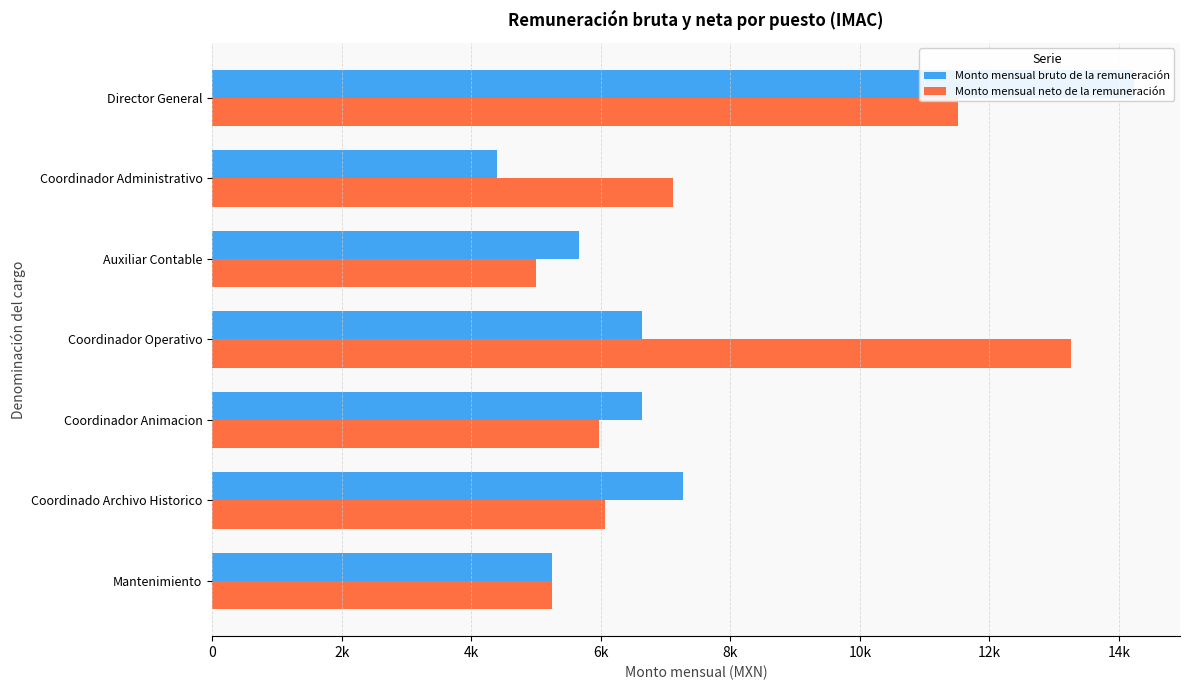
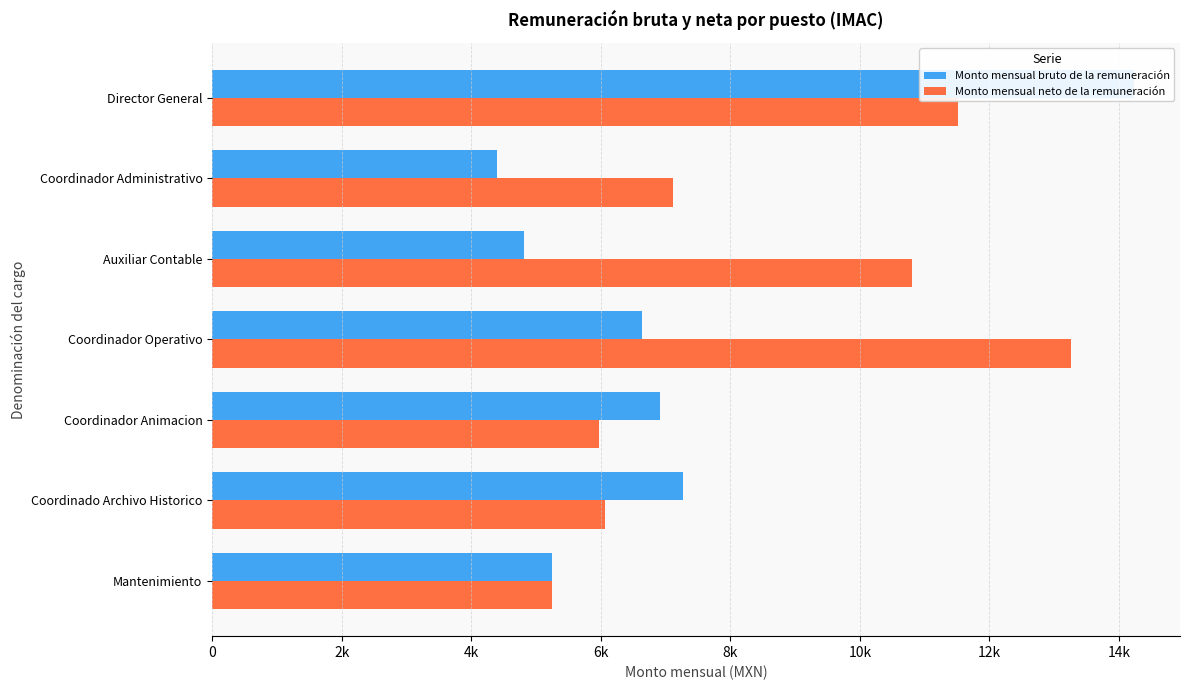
  {
    "Monto mensual bruto de la remuneración": {
      "Coordinador Administrativo": 4400,
-     "Auxiliar Contable": 5700,
+     "Auxiliar Contable": 4800,
      "Coordinador Operativo": 6600,
-     "Coordinador Animacion": 6600,
+     "Coordinador Animacion": 6900,
      "Coordinado Archivo Historico": 7300,
      "Mantenimiento": 5200
    },
    "Monto mensual neto de la remuneración": {
      "Director General": 11500,
      "Coordinador Administrativo": 7100,
-     "Auxiliar Contable": 5000,
+     "Auxiliar Contable": 10800,
      "Coordinador Operativo": 13300,
      "Coordinador Animacion": 6000,
      "Coordinado Archivo Historico": 6100,
      "Mantenimiento": 5200
    }
  }
